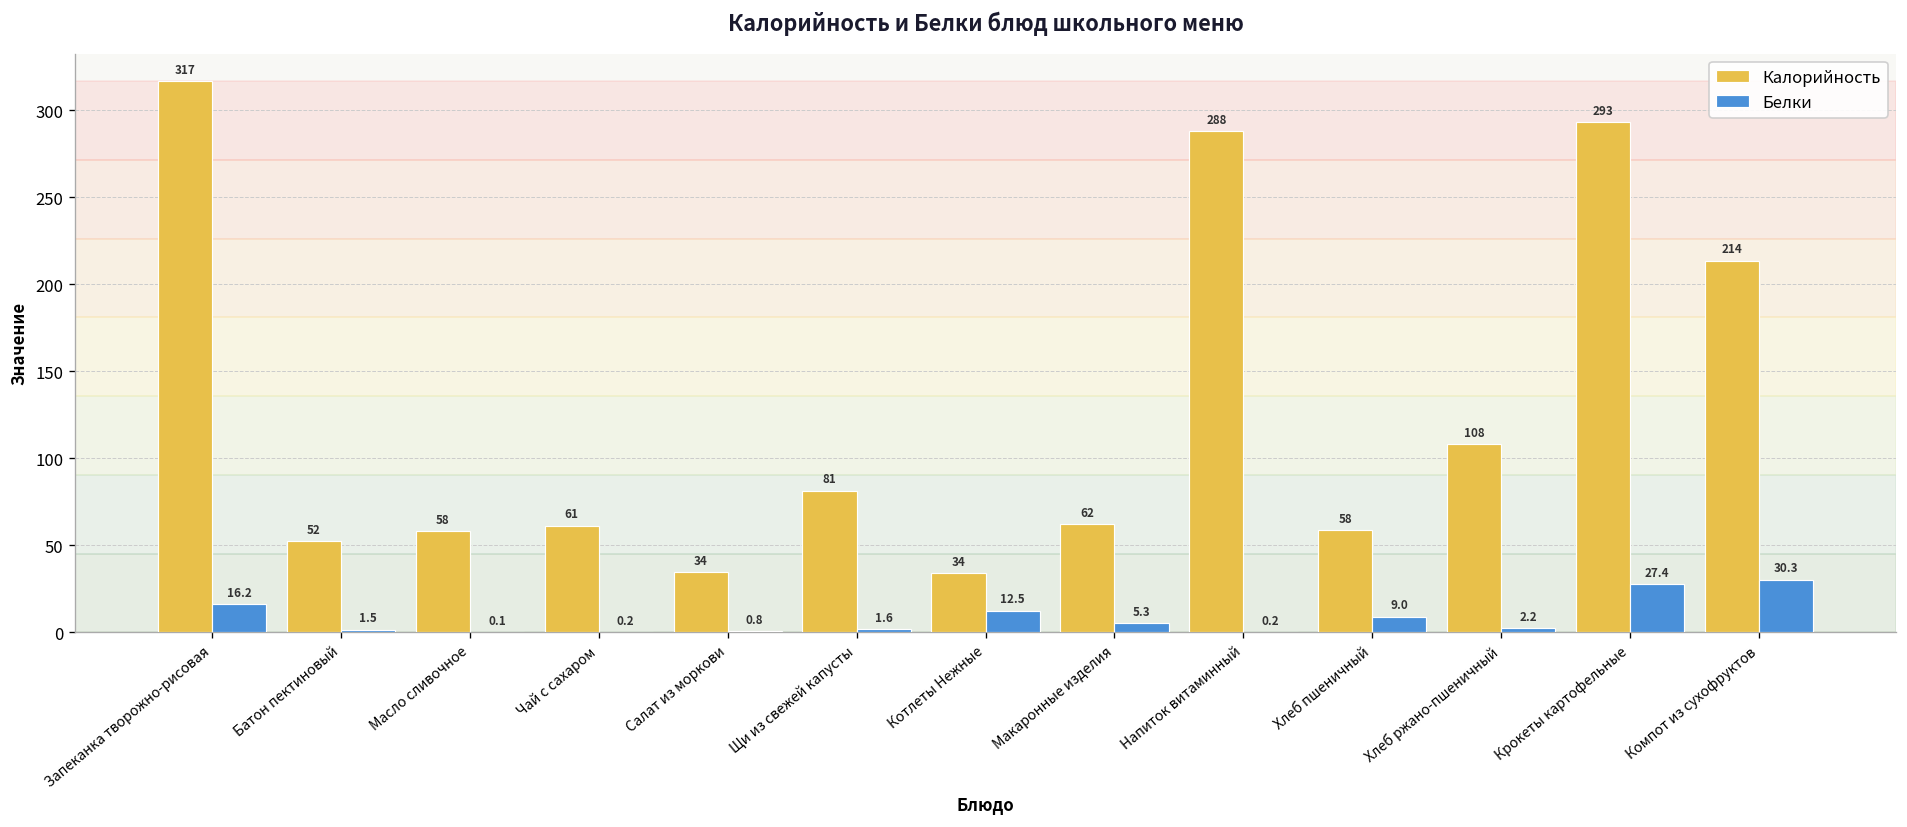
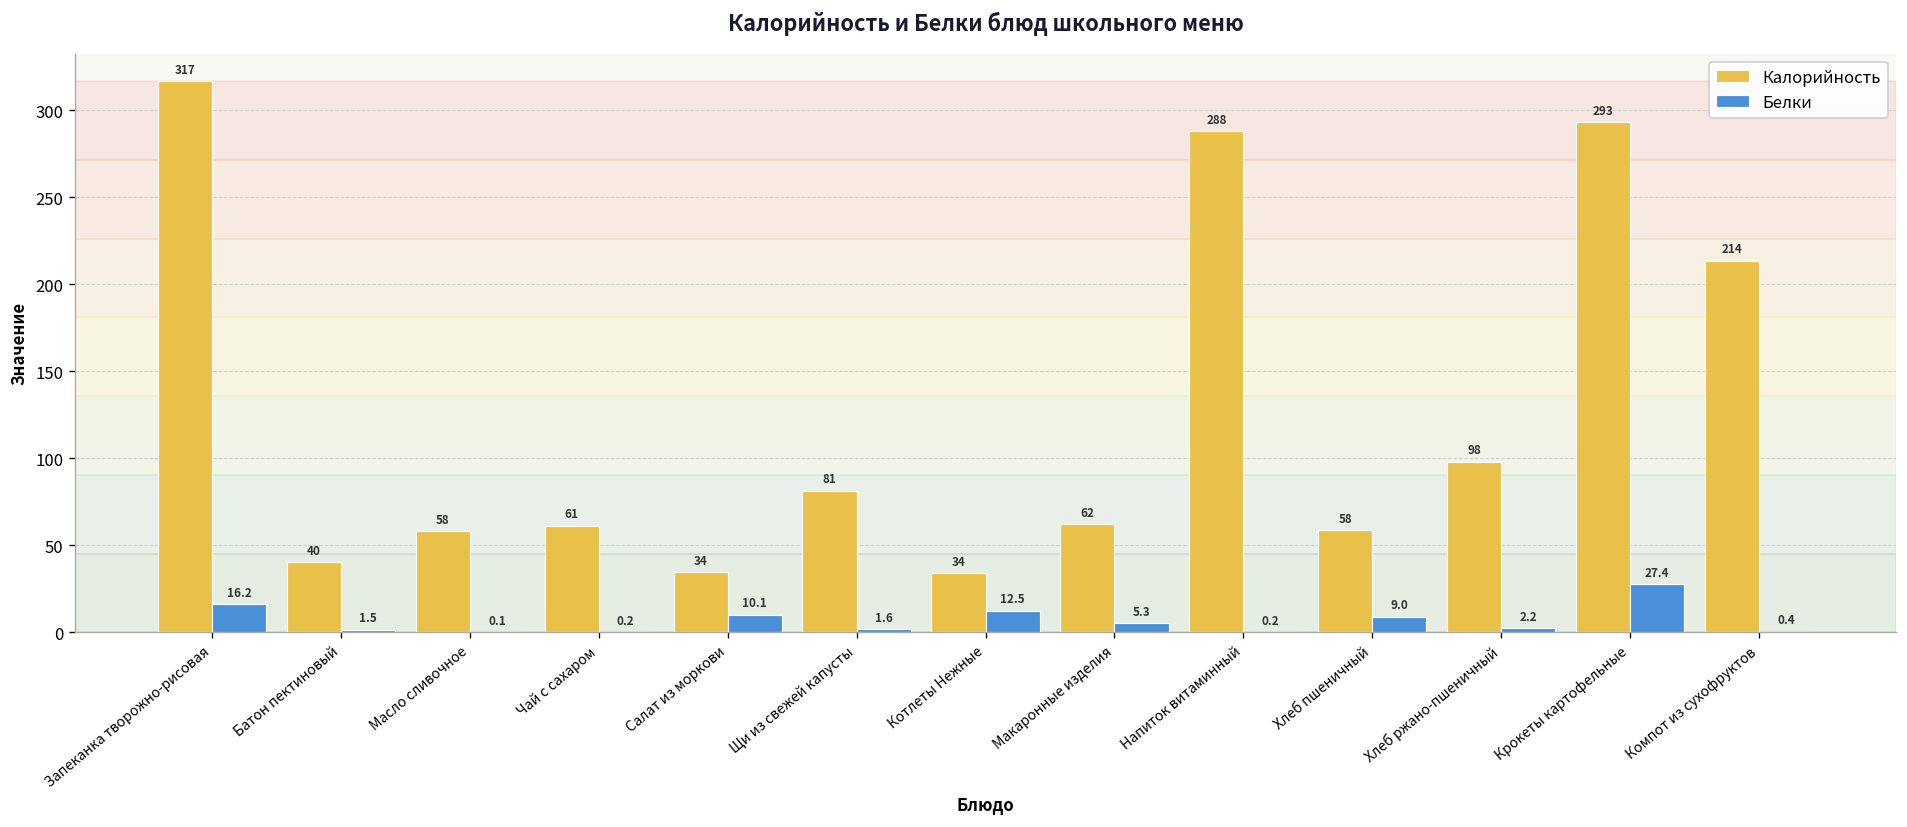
  {
    "Калорийность": {
      "Запеканка творожно-рисовая": 317,
-     "Батон пектиновый": 52,
+     "Батон пектиновый": 40,
      "Масло сливочное": 58,
      "Чай с сахаром": 61,
      "Салат из моркови": 34,
      "Щи из свежей капусты": 81,
      "Котлеты Нежные": 34,
      "Макаронные изделия": 62,
      "Напиток витаминный": 288,
      "Хлеб пшеничный": 58,
-     "Хлеб ржано-пшеничный": 108,
+     "Хлеб ржано-пшеничный": 98,
      "Крокеты картофельные": 293,
      "Компот из сухофруктов": 214
    },
    "Белки": {
      "Запеканка творожно-рисовая": 16.2,
      "Батон пектиновый": 1.5,
      "Масло сливочное": 0.1,
      "Чай с сахаром": 0.2,
-     "Салат из моркови": 0.8,
+     "Салат из моркови": 10.1,
      "Щи из свежей капусты": 1.6,
      "Котлеты Нежные": 12.5,
      "Макаронные изделия": 5.3,
      "Напиток витаминный": 0.2,
      "Хлеб пшеничный": 9.0,
      "Хлеб ржано-пшеничный": 2.2,
      "Крокеты картофельные": 27.4,
-     "Компот из сухофруктов": 30.3
+     "Компот из сухофруктов": 0.4
    }
  }
